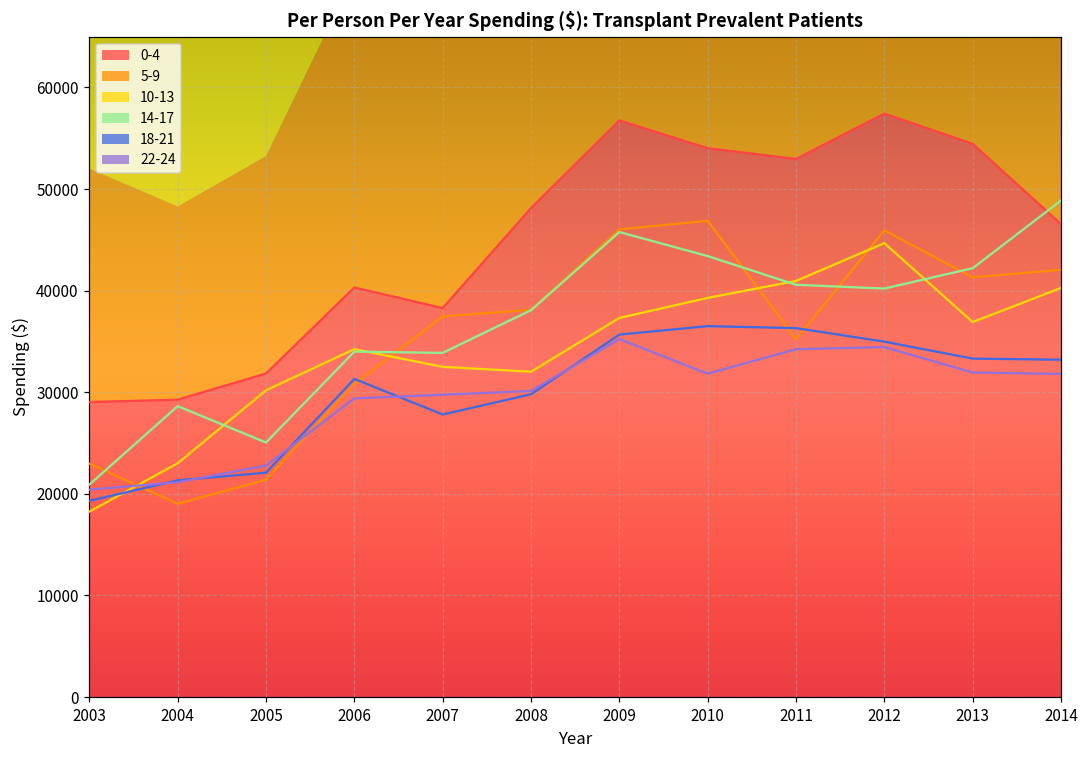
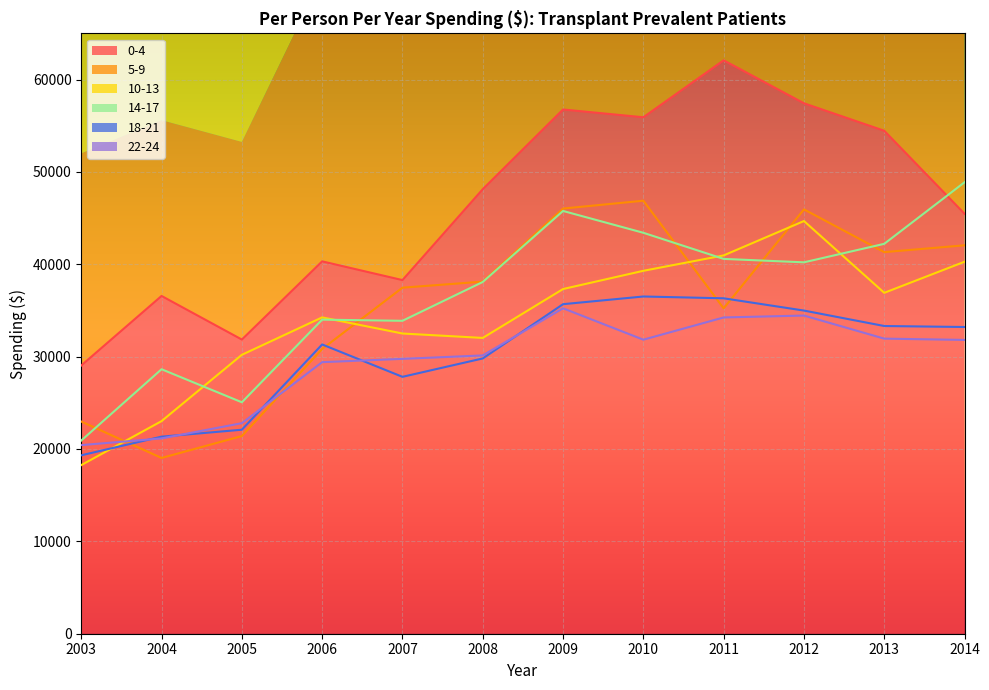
  {
    "0-4": {
      "2003": 29000,
-     "2004": 29000,
+     "2004": 37000,
      "2005": 32000,
      "2006": 40000,
      "2007": 38000,
      "2008": 48000,
      "2009": 57000,
-     "2010": 54000,
-     "2011": 53000,
+     "2010": 56000,
+     "2011": 62000,
      "2012": 57000,
      "2013": 54000,
-     "2014": 47000
+     "2014": 45000
    }
  }
